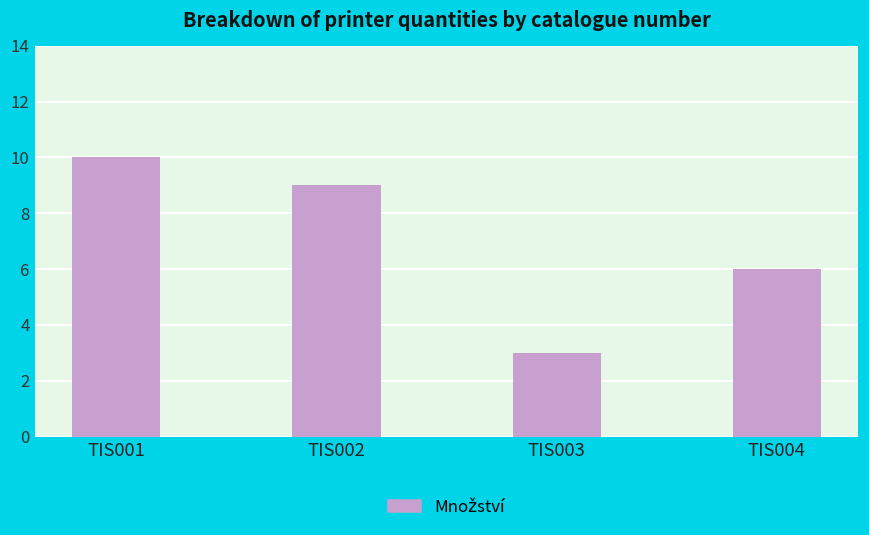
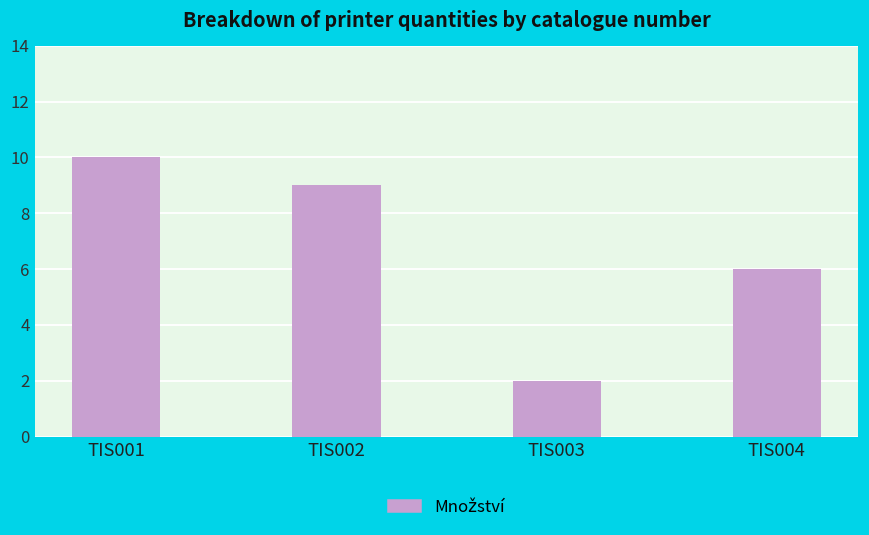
  {
    "TIS001": 10,
    "TIS002": 9,
-   "TIS003": 3,
+   "TIS003": 2,
    "TIS004": 6
  }
